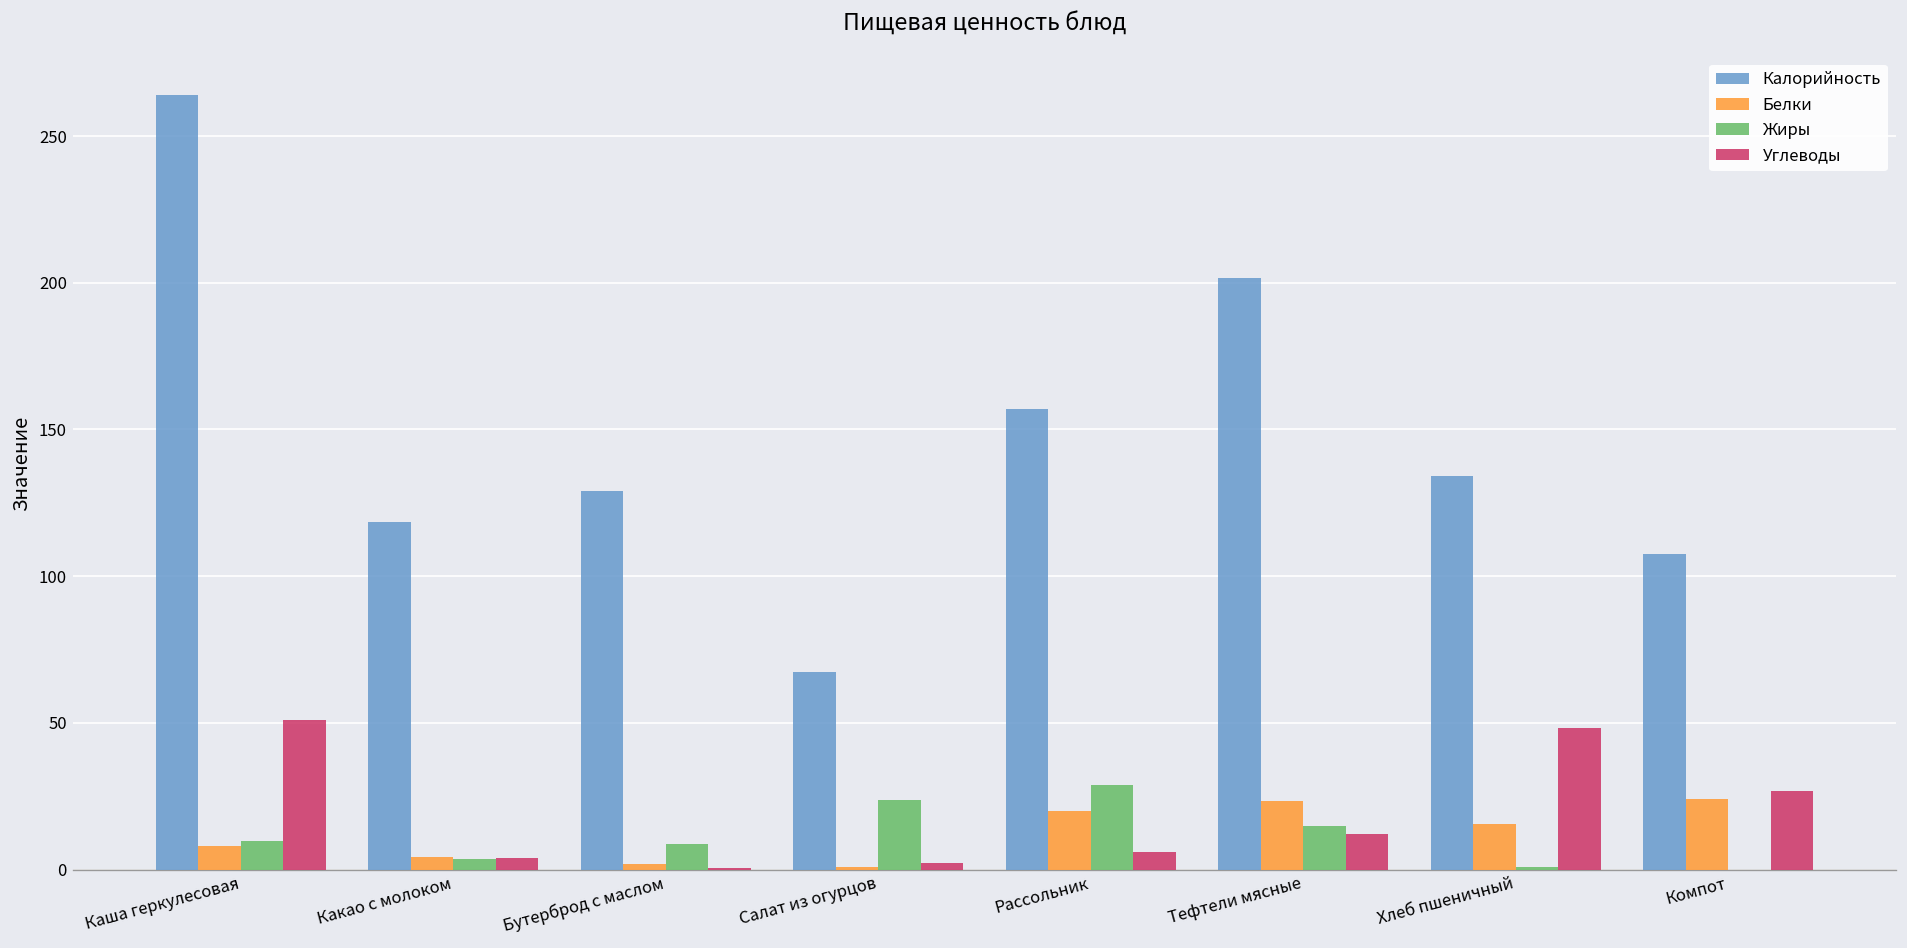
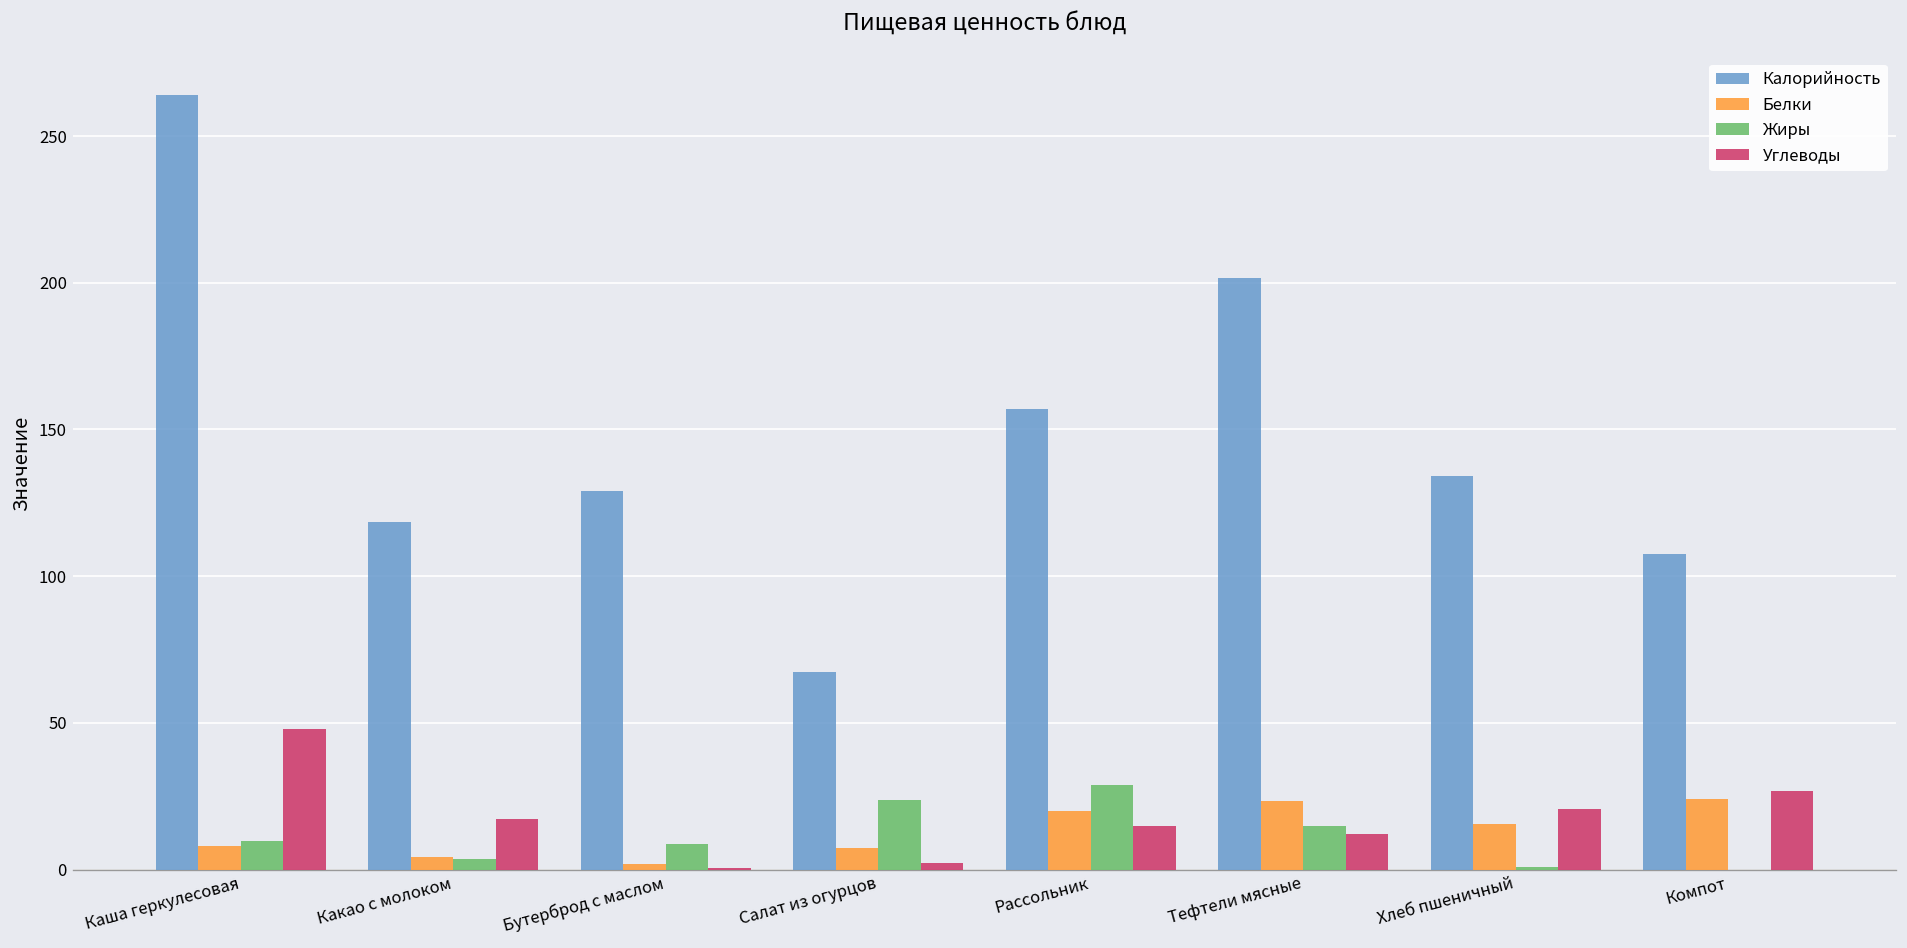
  {
    "Калорийность": {
      "Каша геркулесовая": 264,
      "Какао с молоком": 119,
      "Бутерброд с маслом": 129,
      "Салат из огурцов": 67,
      "Рассольник": 157,
      "Тефтели мясные": 202,
      "Хлеб пшеничный": 134,
      "Компот": 107
    },
    "Белки": {
      "Каша геркулесовая": 8,
      "Какао с молоком": 4,
      "Бутерброд с маслом": 2,
-     "Салат из огурцов": 1,
+     "Салат из огурцов": 7,
      "Рассольник": 20,
      "Тефтели мясные": 23,
      "Хлеб пшеничный": 16,
      "Компот": 24
    },
    "Жиры": {
      "Каша геркулесовая": 10,
      "Какао с молоком": 4,
      "Бутерброд с маслом": 9,
      "Салат из огурцов": 24,
      "Рассольник": 29,
      "Тефтели мясные": 15,
      "Компот": 0
    },
    "Углеводы": {
-     "Каша геркулесовая": 51,
-     "Какао с молоком": 4,
+     "Каша геркулесовая": 48,
+     "Какао с молоком": 17,
      "Салат из огурцов": 2,
-     "Рассольник": 6,
+     "Рассольник": 15,
      "Тефтели мясные": 12,
-     "Хлеб пшеничный": 48,
+     "Хлеб пшеничный": 21,
      "Компот": 27
    }
  }
